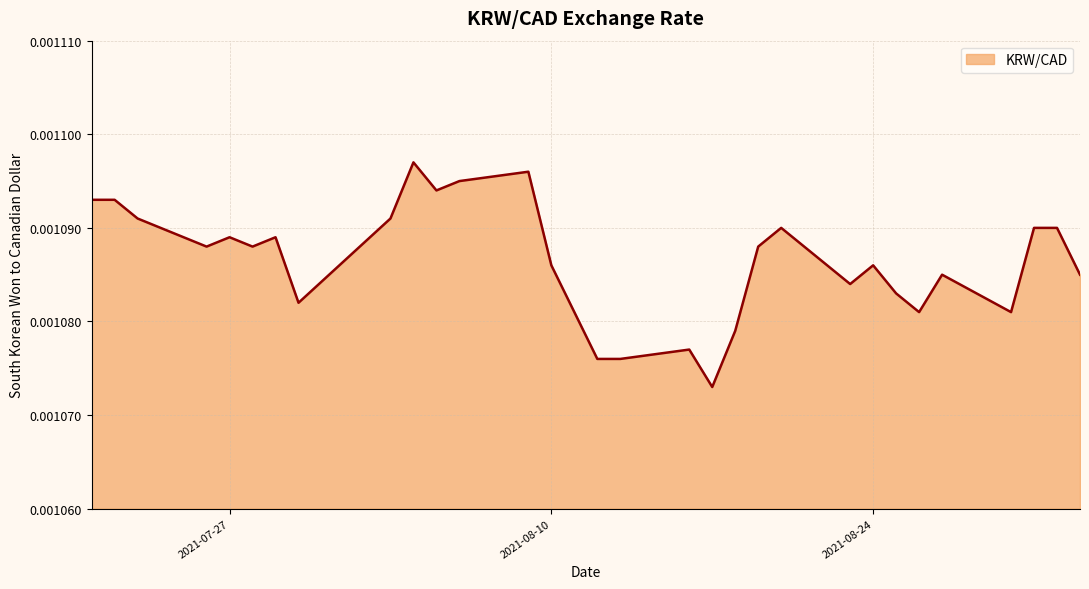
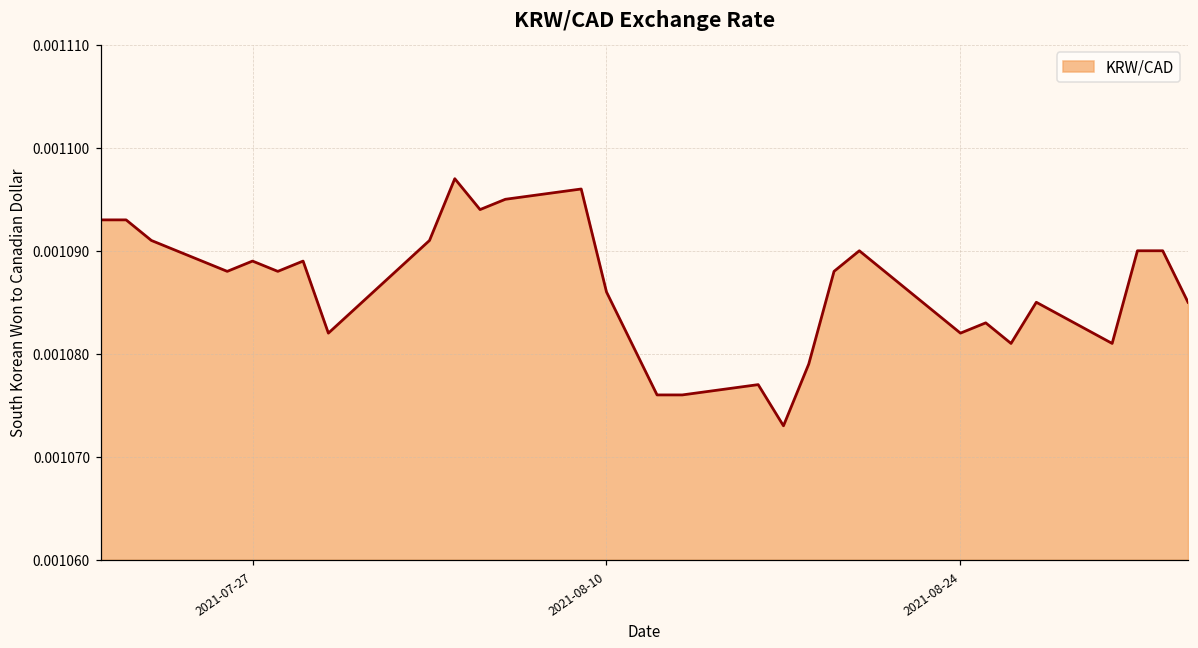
  {
    "2021-07-27": 0.001089,
    "2021-08-10": 0.001086,
-   "2021-08-24": 0.001086
+   "2021-08-24": 0.001082
  }
